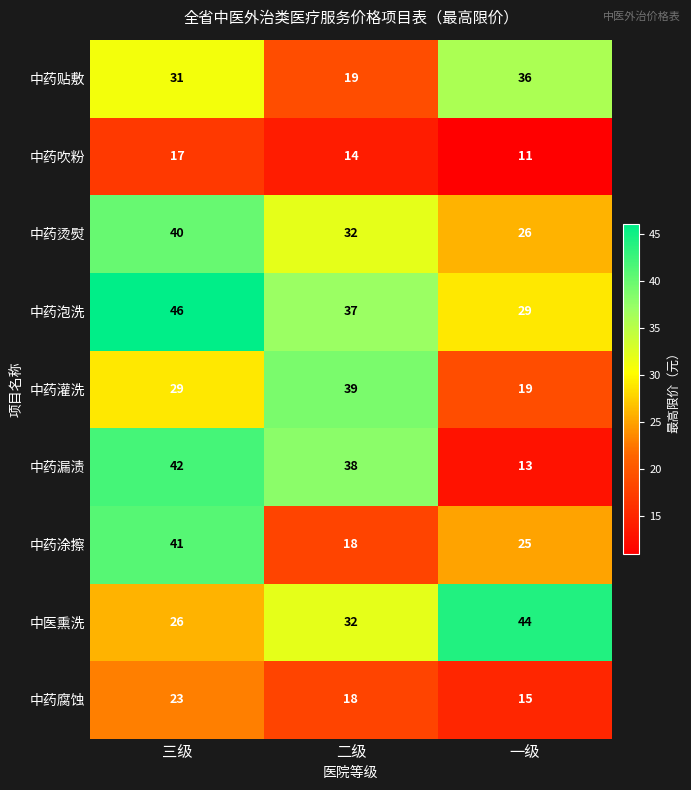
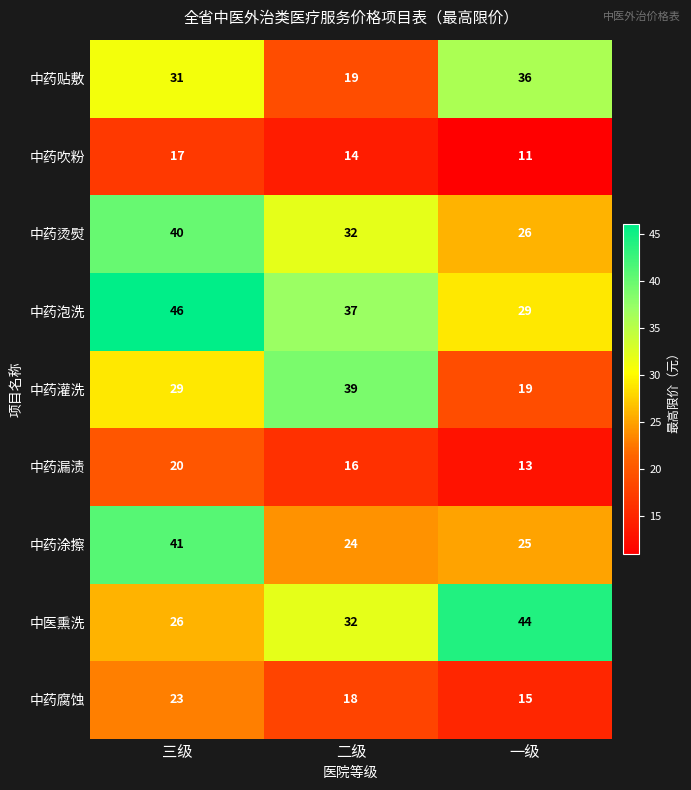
  {
    "中药贴敷": {
      "三级": 31,
      "二级": 19,
      "一级": 36
    },
    "中药吹粉": {
      "三级": 17,
      "二级": 14,
      "一级": 11
    },
    "中药烫熨": {
      "三级": 40,
      "二级": 32,
      "一级": 26
    },
    "中药泡洗": {
      "三级": 46,
      "二级": 37,
      "一级": 29
    },
    "中药灌洗": {
      "三级": 29,
      "二级": 39,
      "一级": 19
    },
    "中药漏渍": {
-     "三级": 42,
-     "二级": 38,
+     "三级": 20,
+     "二级": 16,
      "一级": 13
    },
    "中药涂擦": {
      "三级": 41,
-     "二级": 18,
+     "二级": 24,
      "一级": 25
    },
    "中医熏洗": {
      "三级": 26,
      "二级": 32,
      "一级": 44
    },
    "中药腐蚀": {
      "三级": 23,
      "二级": 18,
      "一级": 15
    }
  }
